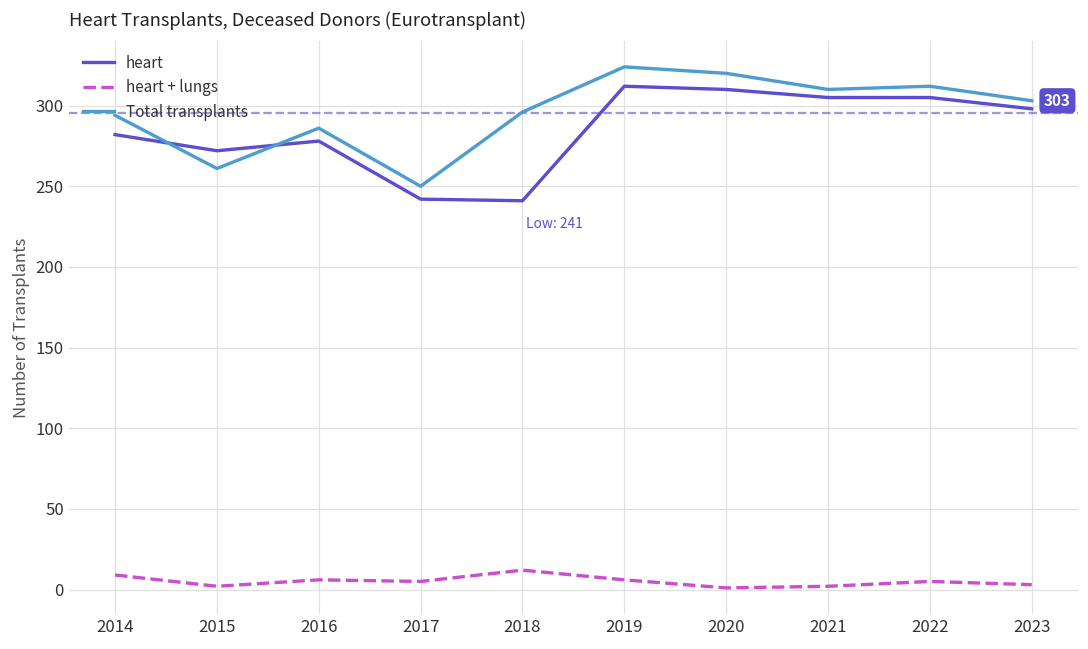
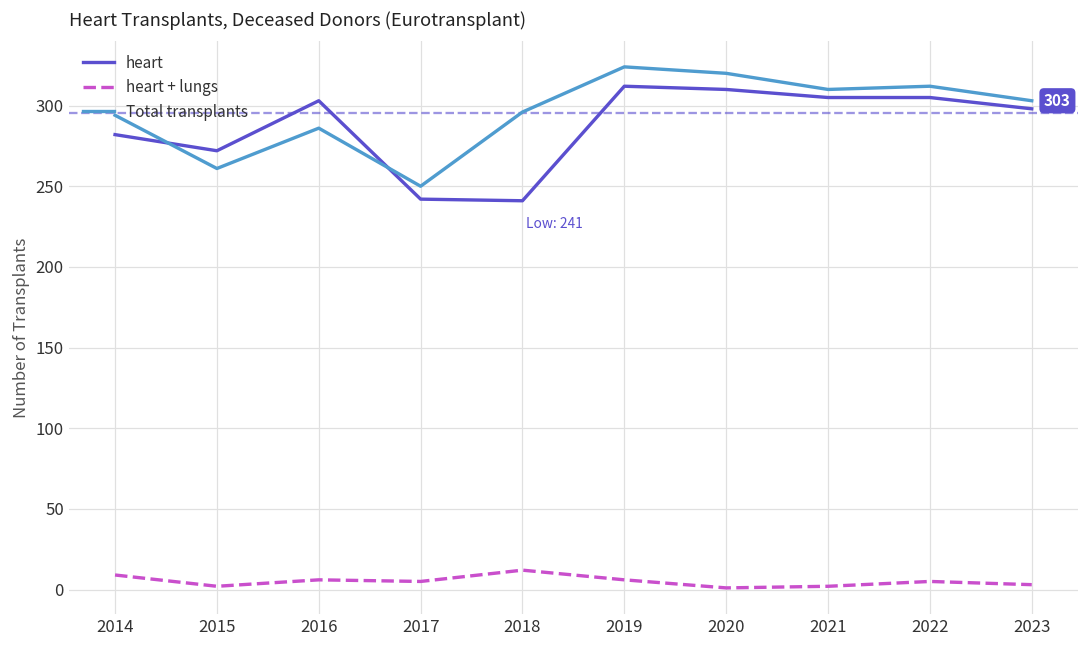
  {
    "heart": {
      "2014": 282,
      "2015": 272,
-     "2016": 278,
+     "2016": 303,
      "2017": 242,
      "2019": 312,
      "2020": 310,
      "2021": 305,
      "2022": 305
    },
    "heart + lungs": {
      "2014": 9,
      "2015": 2,
      "2016": 6,
      "2017": 5,
      "2018": 12,
      "2019": 6,
      "2020": 1,
      "2021": 2,
      "2022": 5,
      "2023": 3
    },
    "Total transplants": {
      "2014": 294,
      "2015": 261,
      "2016": 286,
      "2017": 250,
      "2018": 296,
      "2019": 324,
      "2020": 320,
      "2021": 310,
      "2022": 312
    }
  }
